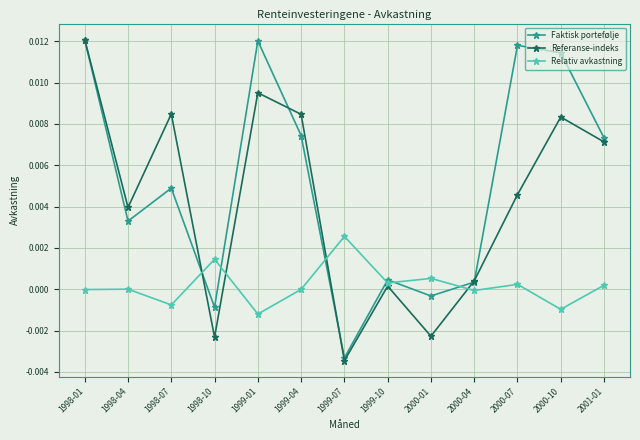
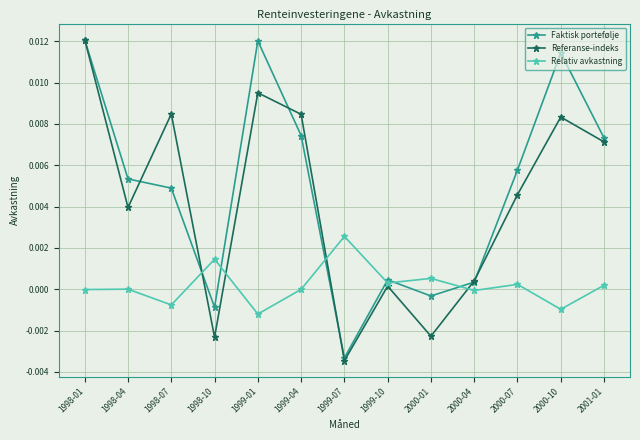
  {
    "Faktisk portefølje": {
-     "1998-04": 0.0033,
+     "1998-04": 0.0053,
      "1998-07": 0.0049,
      "1998-10": -0.0009,
      "1999-01": 0.0120,
      "1999-04": 0.0074,
      "1999-07": -0.0033,
      "1999-10": 0.0005,
      "2000-01": -0.0003,
-     "2000-07": 0.0118,
+     "2000-07": 0.0058,
      "2001-01": 0.0073
    },
    "Referanse-indeks": {
      "1998-04": 0.0040,
      "1998-07": 0.0085,
      "1998-10": -0.0023,
      "1999-01": 0.0095,
      "1999-04": 0.0085,
      "1999-07": -0.0035,
      "1999-10": 0.0002,
      "2000-01": -0.0023,
      "2000-07": 0.0046,
      "2000-10": 0.0083,
      "2001-01": 0.0071
    },
    "Relativ avkastning": {
      "1998-01": 0.0000,
      "1998-04": 0.0000,
      "1998-07": -0.0008,
      "1998-10": 0.0015,
      "1999-01": -0.0012,
      "1999-04": 0.0000,
      "1999-07": 0.0026,
      "1999-10": 0.0003,
      "2000-01": 0.0005,
      "2000-04": -0.0001,
      "2000-07": 0.0002,
      "2000-10": -0.0010,
      "2001-01": 0.0002
    }
  }
